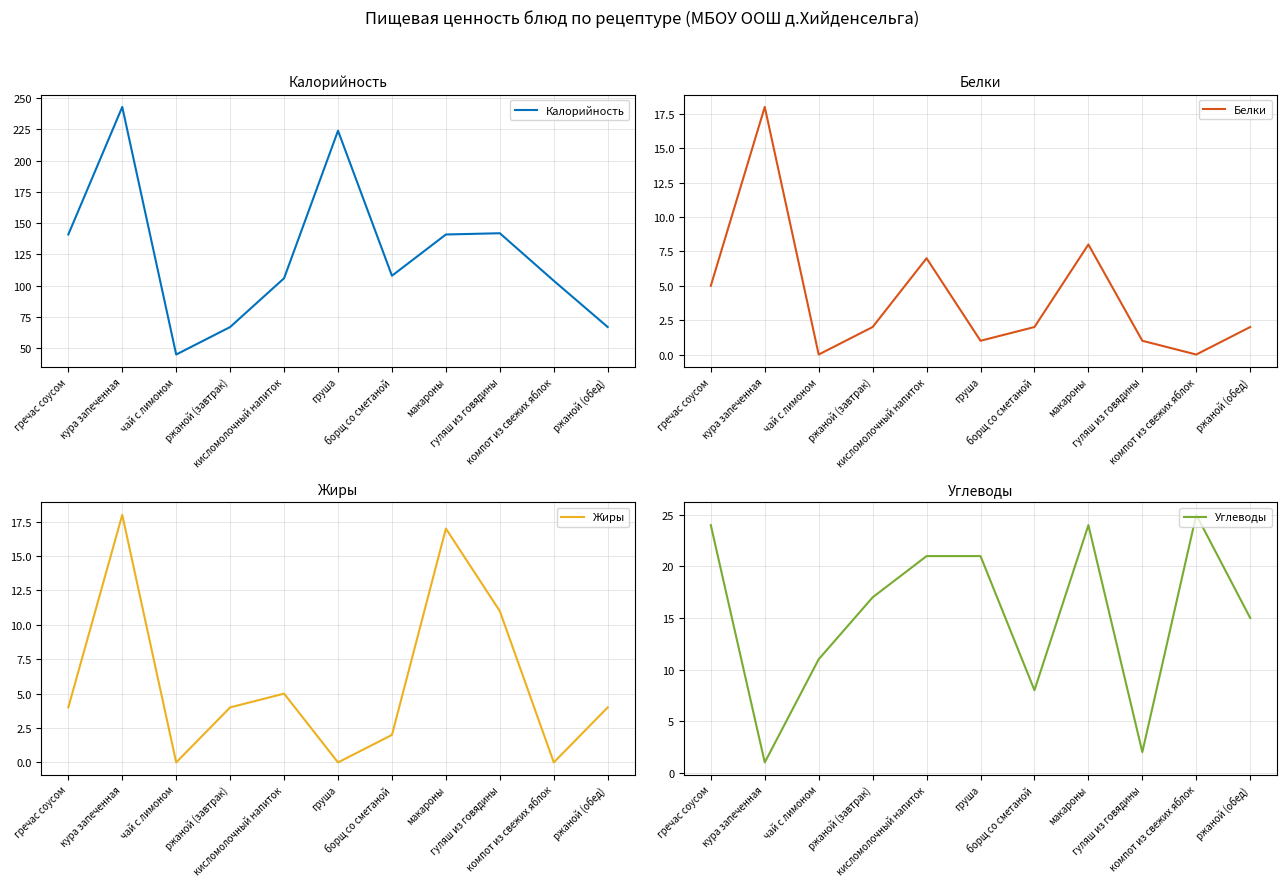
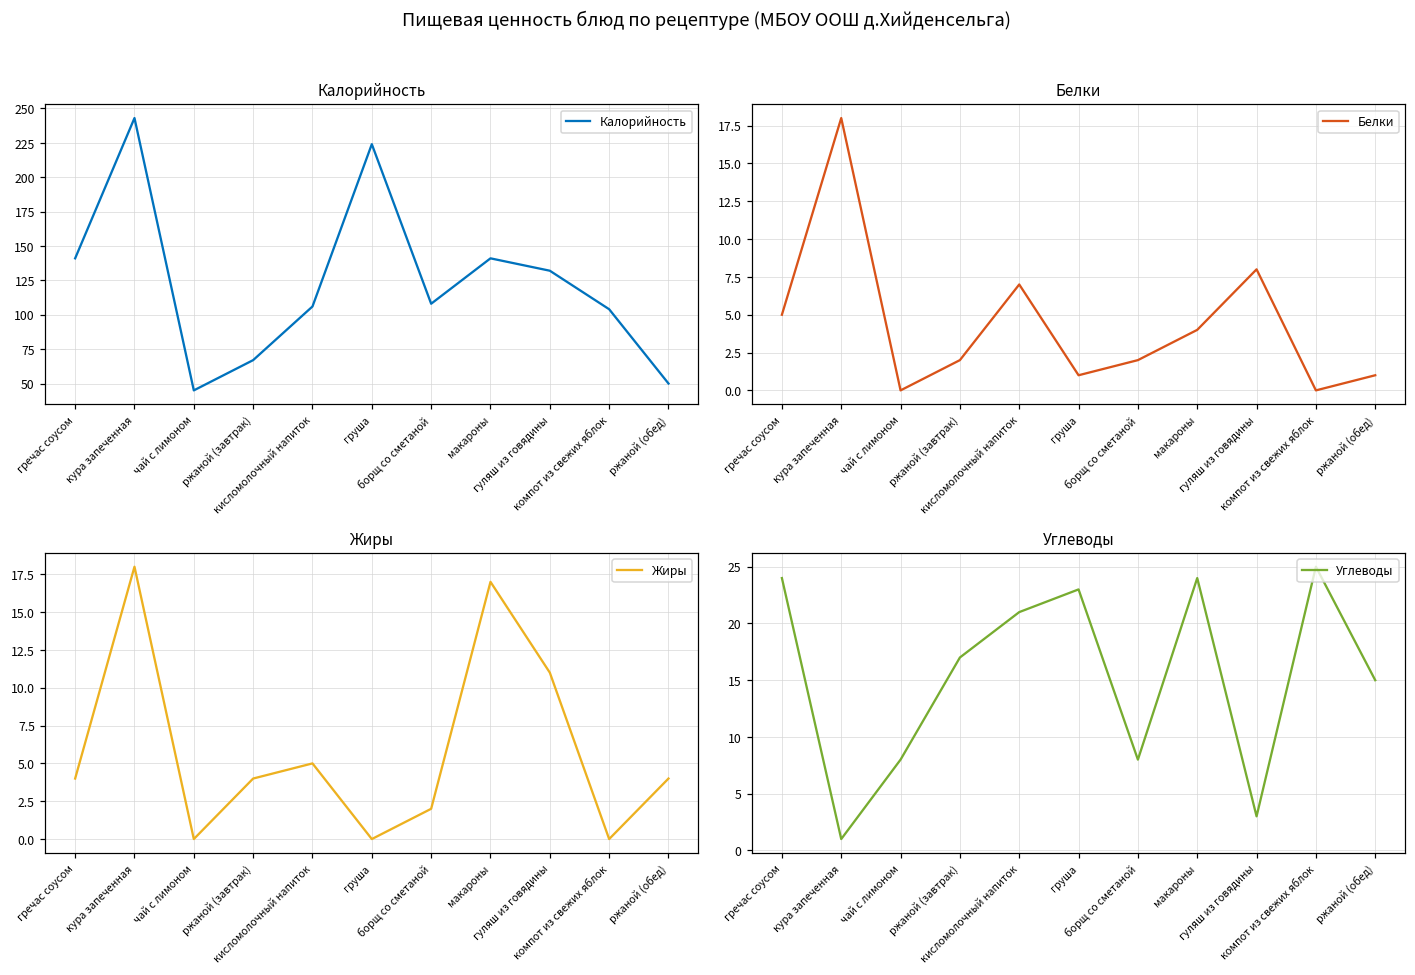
  {
    "Калорийность": {
      "гречас соусом": 141,
      "кура запеченная": 243,
      "чай с лимоном": 45,
      "ржаной (завтрак)": 67,
      "кисломолочный напиток": 106,
      "груша": 224,
      "борщ со сметаной": 108,
      "макароны": 141,
-     "гуляш из говядины": 142,
+     "гуляш из говядины": 132,
      "компот из свежих яблок": 104,
-     "ржаной (обед)": 67
+     "ржаной (обед)": 50
    },
    "Белки": {
      "гречас соусом": 5,
      "кура запеченная": 18,
      "чай с лимоном": 0,
      "ржаной (завтрак)": 2,
      "кисломолочный напиток": 7,
      "груша": 1,
      "борщ со сметаной": 2,
-     "макароны": 8,
-     "гуляш из говядины": 1,
+     "макароны": 4,
+     "гуляш из говядины": 8,
      "компот из свежих яблок": 0,
-     "ржаной (обед)": 2
+     "ржаной (обед)": 1
    },
    "Жиры": {
      "гречас соусом": 4.0,
      "кура запеченная": 18.0,
      "чай с лимоном": 0.0,
      "ржаной (завтрак)": 4.0,
      "кисломолочный напиток": 5.0,
      "груша": 0.0,
      "борщ со сметаной": 2.0,
      "макароны": 17.0,
      "гуляш из говядины": 11.0,
      "компот из свежих яблок": 0.0,
      "ржаной (обед)": 4.0
    },
    "Углеводы": {
      "гречас соусом": 24,
      "кура запеченная": 1,
-     "чай с лимоном": 11,
+     "чай с лимоном": 8,
      "ржаной (завтрак)": 17,
      "кисломолочный напиток": 21,
-     "груша": 21,
+     "груша": 23,
      "борщ со сметаной": 8,
      "макароны": 24,
-     "гуляш из говядины": 2,
+     "гуляш из говядины": 3,
      "ржаной (обед)": 15
    }
  }
